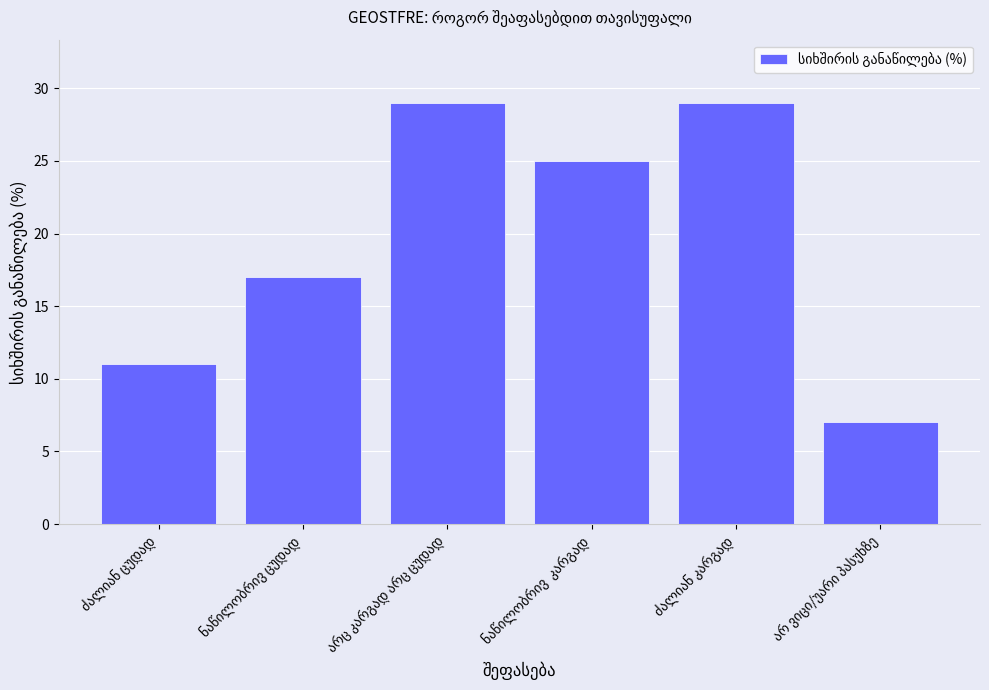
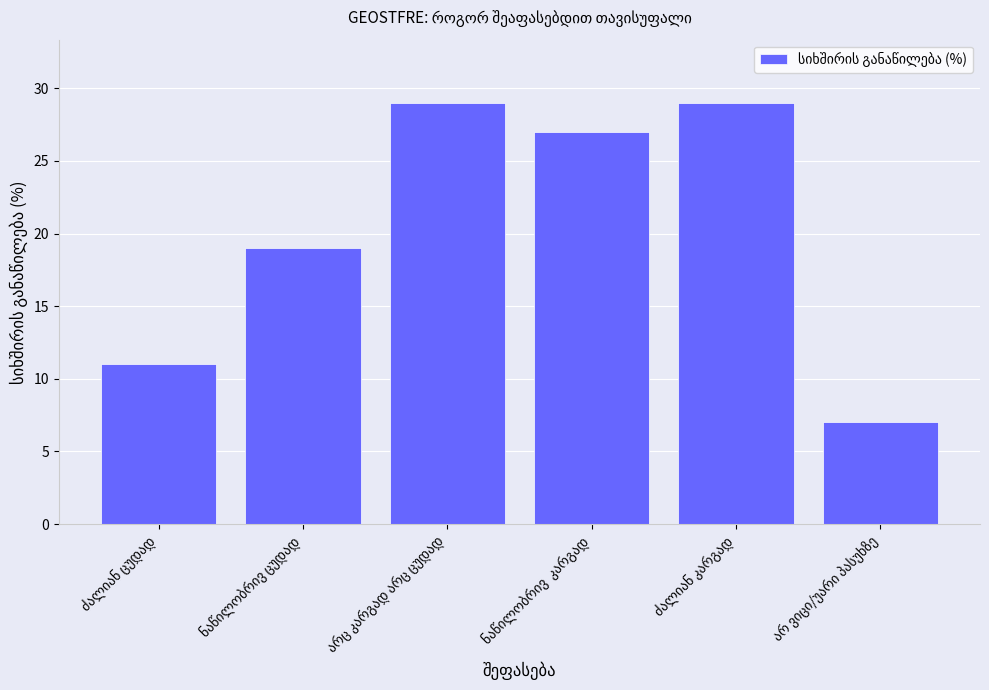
  {
    "ძალიან ცუდად": 11,
-   "ნაწილობრივ ცუდად": 17,
+   "ნაწილობრივ ცუდად": 19,
    "არც კარგად არც ცუდად": 29,
-   "ნაწილობრივ კარგად": 25,
+   "ნაწილობრივ კარგად": 27,
    "ძალიან კარგად": 29,
    "არ ვიცი/უარი პასუხზე": 7
  }
